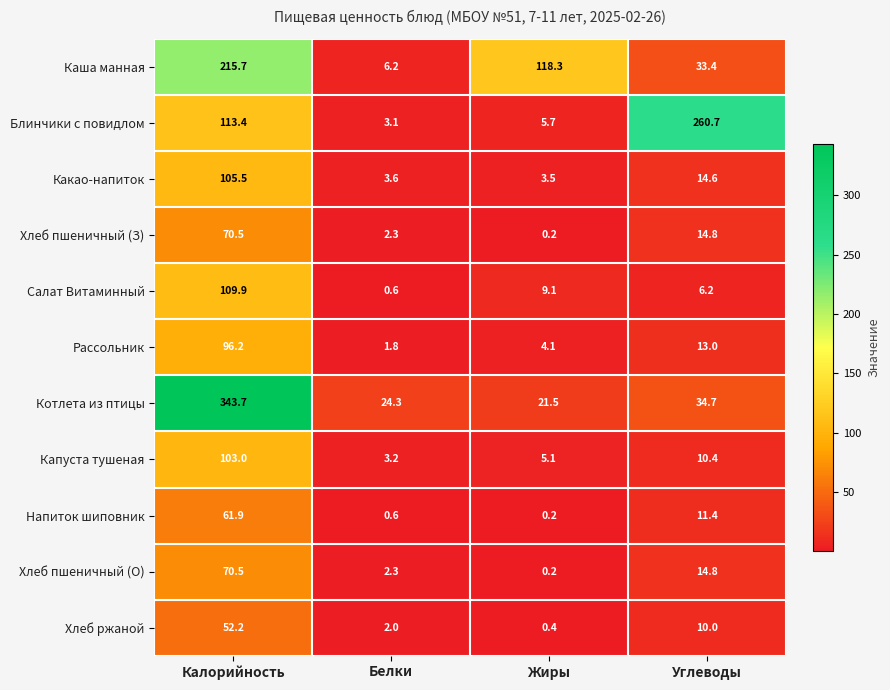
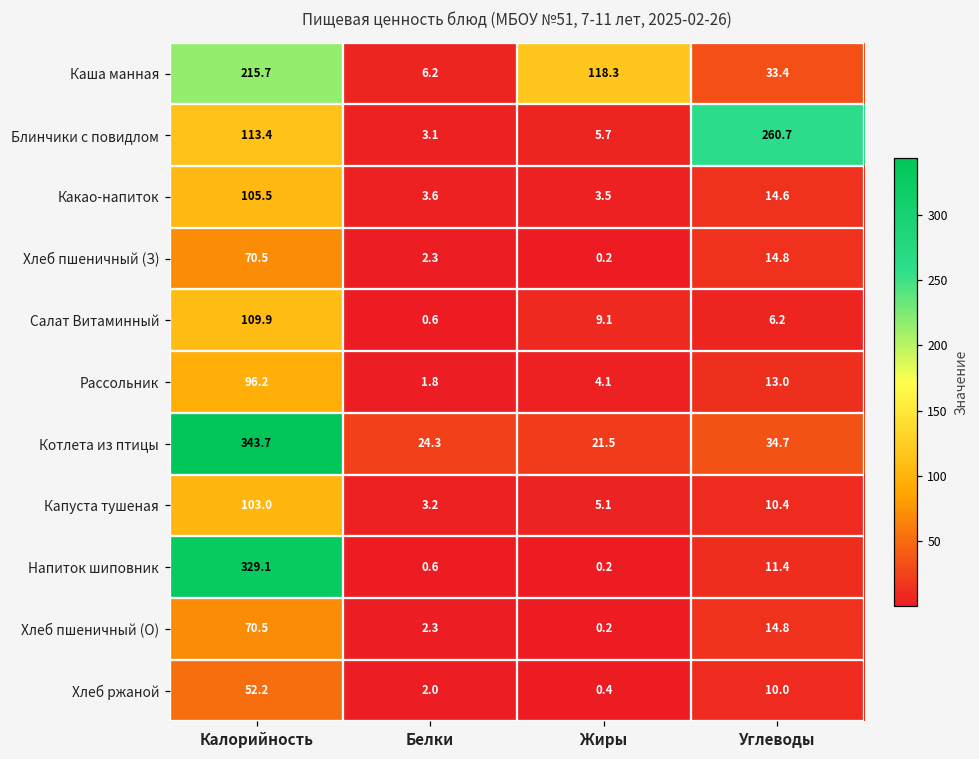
  {
    "Каша манная": {
      "Калорийность": 215.7,
      "Белки": 6.2,
      "Жиры": 118.3,
      "Углеводы": 33.4
    },
    "Блинчики с повидлом": {
      "Калорийность": 113.4,
      "Белки": 3.1,
      "Жиры": 5.7,
      "Углеводы": 260.7
    },
    "Какао-напиток": {
      "Калорийность": 105.5,
      "Белки": 3.6,
      "Жиры": 3.5,
      "Углеводы": 14.6
    },
    "Хлеб пшеничный (З)": {
      "Калорийность": 70.5,
      "Белки": 2.3,
      "Жиры": 0.2,
      "Углеводы": 14.8
    },
    "Салат Витаминный": {
      "Калорийность": 109.9,
      "Белки": 0.6,
      "Жиры": 9.1,
      "Углеводы": 6.2
    },
    "Рассольник": {
      "Калорийность": 96.2,
      "Белки": 1.8,
      "Жиры": 4.1,
      "Углеводы": 13.0
    },
    "Котлета из птицы": {
      "Калорийность": 343.7,
      "Белки": 24.3,
      "Жиры": 21.5,
      "Углеводы": 34.7
    },
    "Капуста тушеная": {
      "Калорийность": 103.0,
      "Белки": 3.2,
      "Жиры": 5.1,
      "Углеводы": 10.4
    },
    "Напиток шиповник": {
-     "Калорийность": 61.9,
+     "Калорийность": 329.1,
      "Белки": 0.6,
      "Жиры": 0.2,
      "Углеводы": 11.4
    },
    "Хлеб пшеничный (О)": {
      "Калорийность": 70.5,
      "Белки": 2.3,
      "Жиры": 0.2,
      "Углеводы": 14.8
    },
    "Хлеб ржаной": {
      "Калорийность": 52.2,
      "Белки": 2.0,
      "Жиры": 0.4,
      "Углеводы": 10.0
    }
  }
